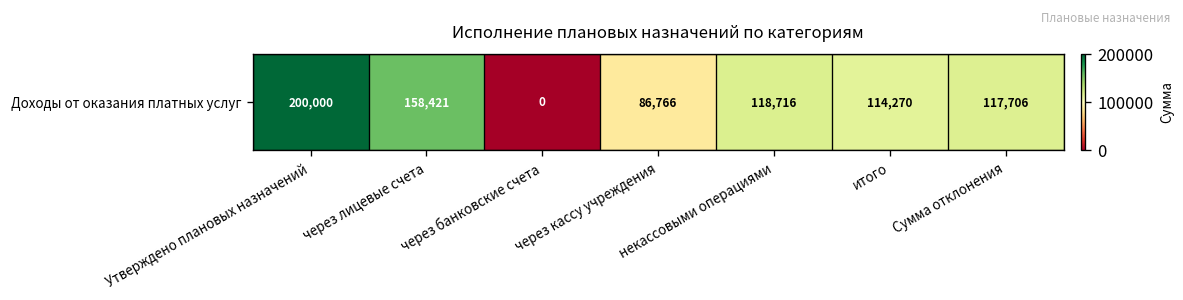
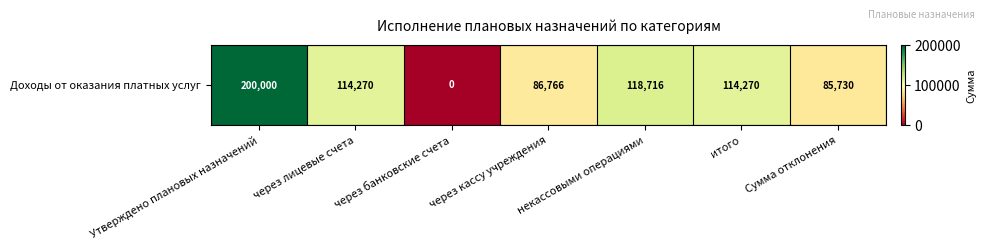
  {
    "Доходы от оказания платных услуг": {
      "Утверждено плановых назначений": "200,000",
-     "через лицевые счета": "158,421",
+     "через лицевые счета": "114,270",
      "через банковские счета": "0",
      "через кассу учреждения": "86,766",
      "некассовыми операциями": "118,716",
      "итого": "114,270",
-     "Сумма отклонения": "117,706"
+     "Сумма отклонения": "85,730"
    }
  }
